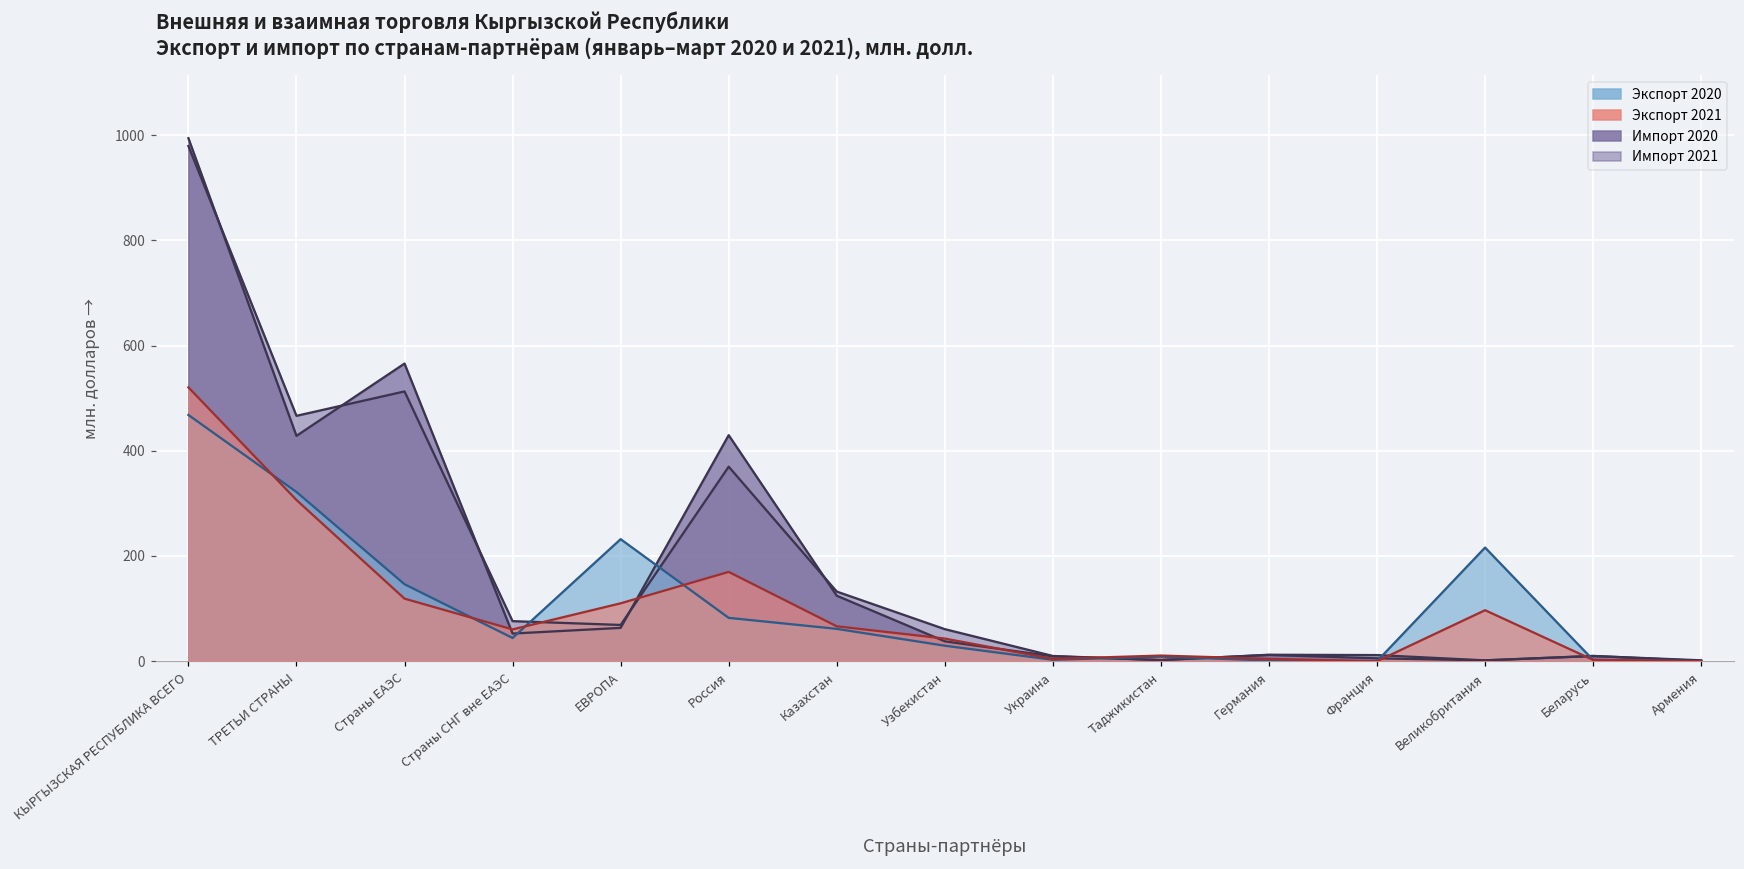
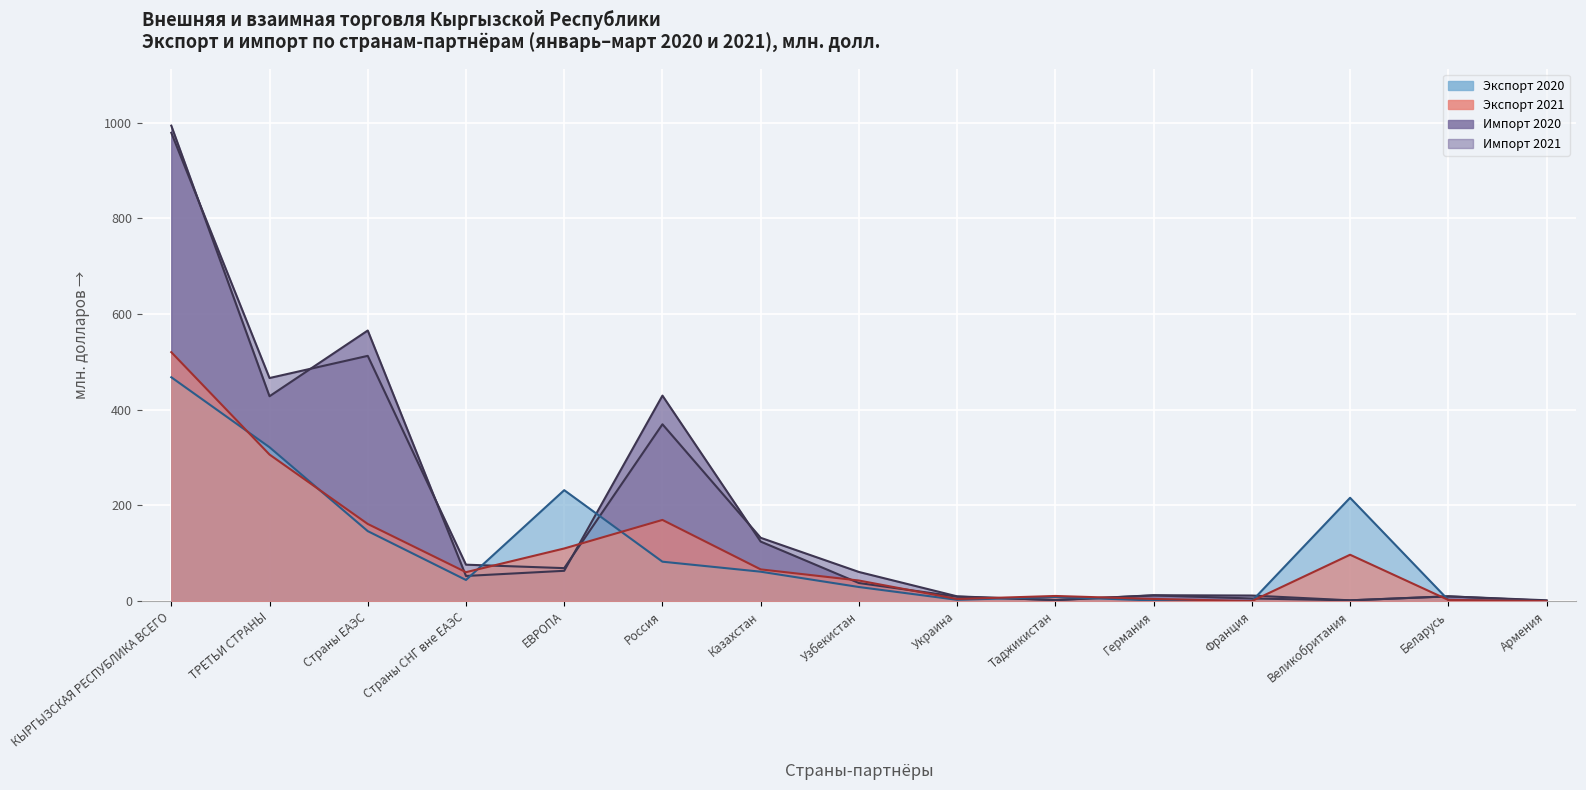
  {
    "Экспорт 2021": {
      "КЫРГЫЗСКАЯ РЕСПУБЛИКА ВСЕГО": 520,
      "ТРЕТЬИ СТРАНЫ": 310,
-     "Страны ЕАЭС": 120,
+     "Страны ЕАЭС": 160,
      "Страны СНГ вне ЕАЭС": 60,
      "ЕВРОПА": 110,
      "Россия": 170,
      "Великобритания": 100
    }
  }
